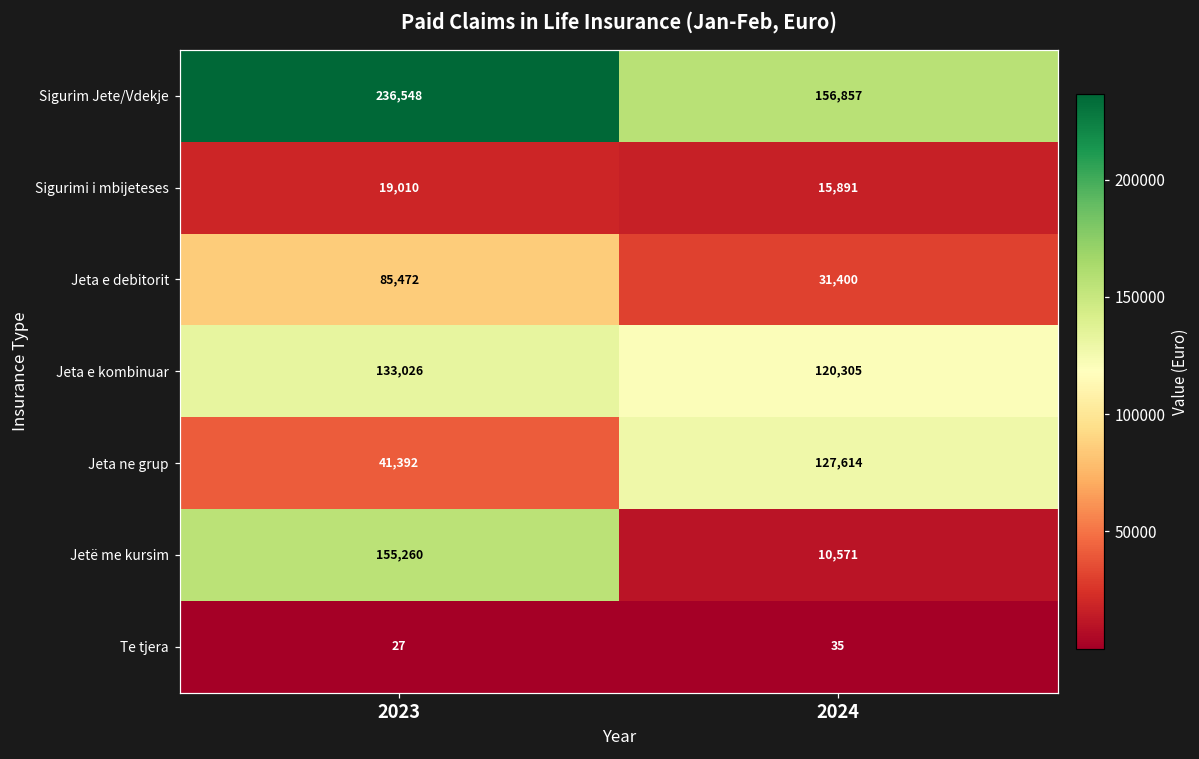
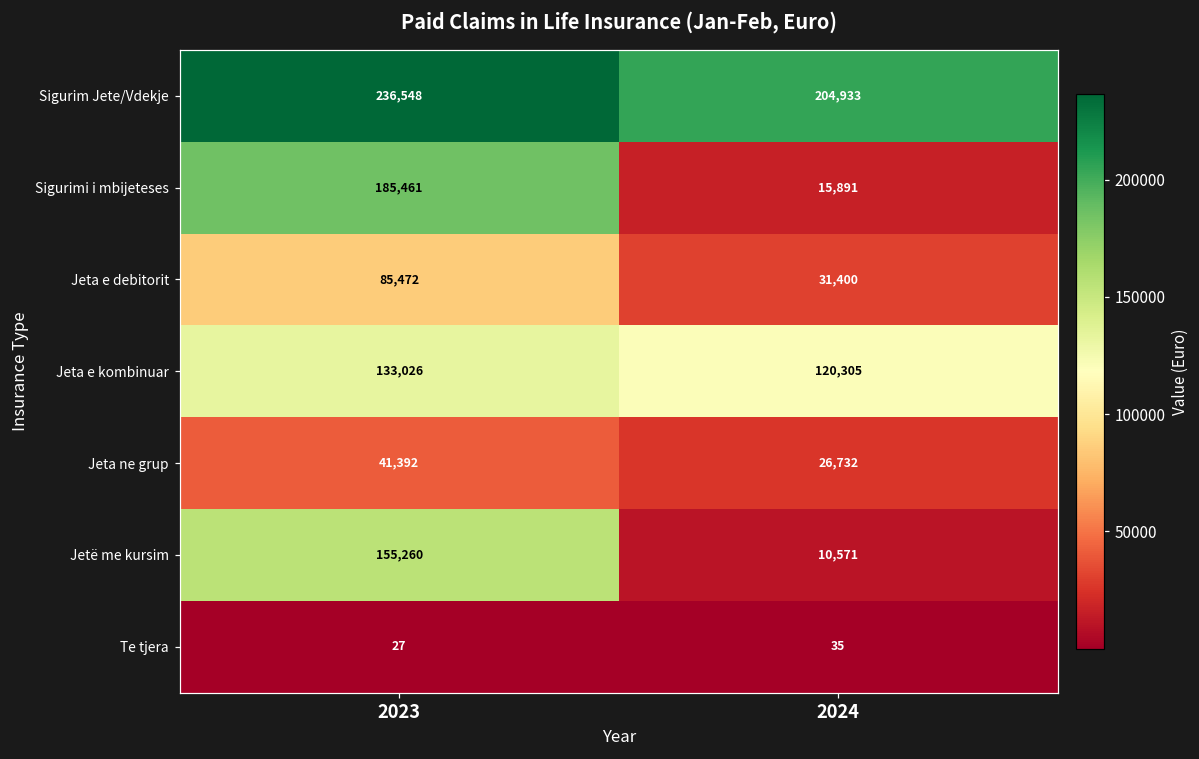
  {
    "Sigurim Jete/Vdekje": {
      "2023": "236,548",
-     "2024": "156,857"
+     "2024": "204,933"
    },
    "Sigurimi i mbijeteses": {
-     "2023": "19,010",
+     "2023": "185,461",
      "2024": "15,891"
    },
    "Jeta e debitorit": {
      "2023": "85,472",
      "2024": "31,400"
    },
    "Jeta e kombinuar": {
      "2023": "133,026",
      "2024": "120,305"
    },
    "Jeta ne grup": {
      "2023": "41,392",
-     "2024": "127,614"
+     "2024": "26,732"
    },
    "Jetë me kursim": {
      "2023": "155,260",
      "2024": "10,571"
    },
    "Te tjera": {
      "2023": "27",
      "2024": "35"
    }
  }
